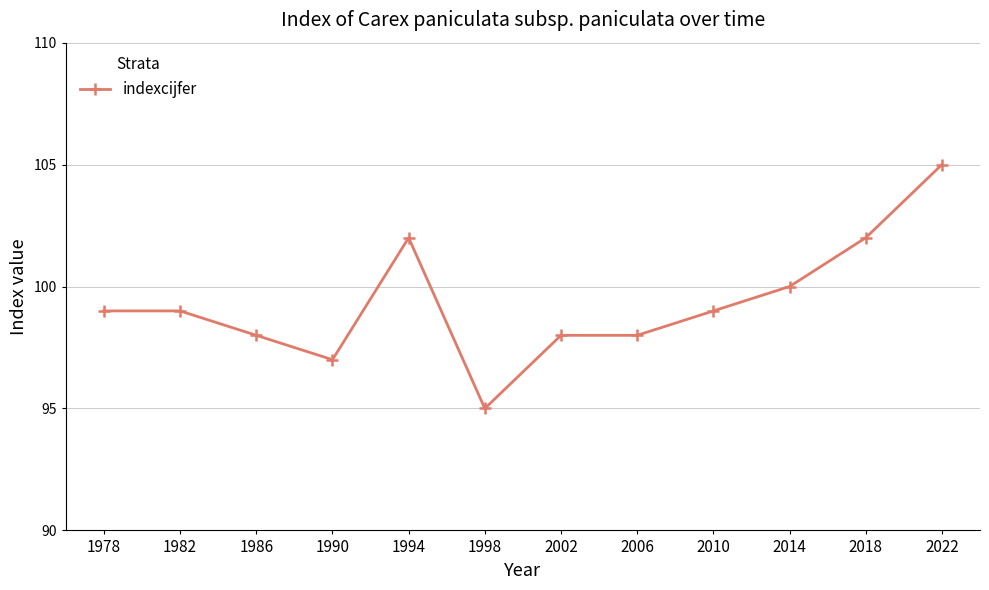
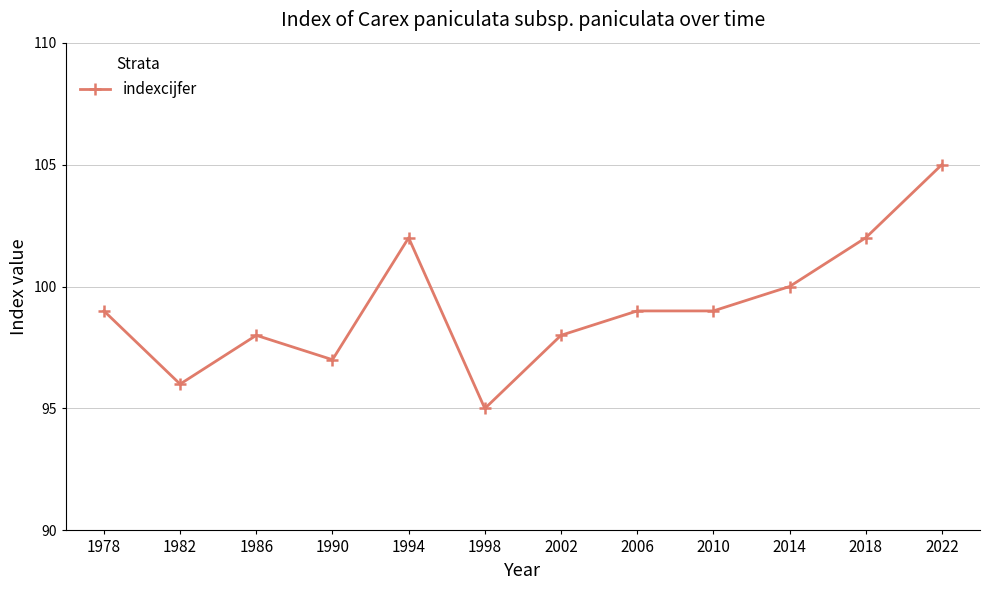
  {
    "1978": 99,
-   "1982": 99,
+   "1982": 96,
    "1986": 98,
    "1990": 97,
    "1994": 102,
    "1998": 95,
    "2002": 98,
-   "2006": 98,
+   "2006": 99,
    "2010": 99,
    "2014": 100,
    "2018": 102,
    "2022": 105
  }
